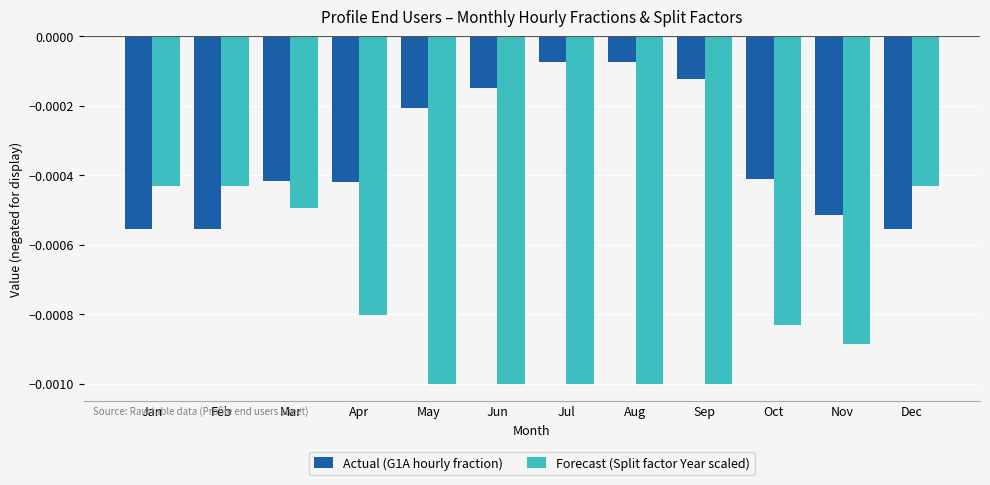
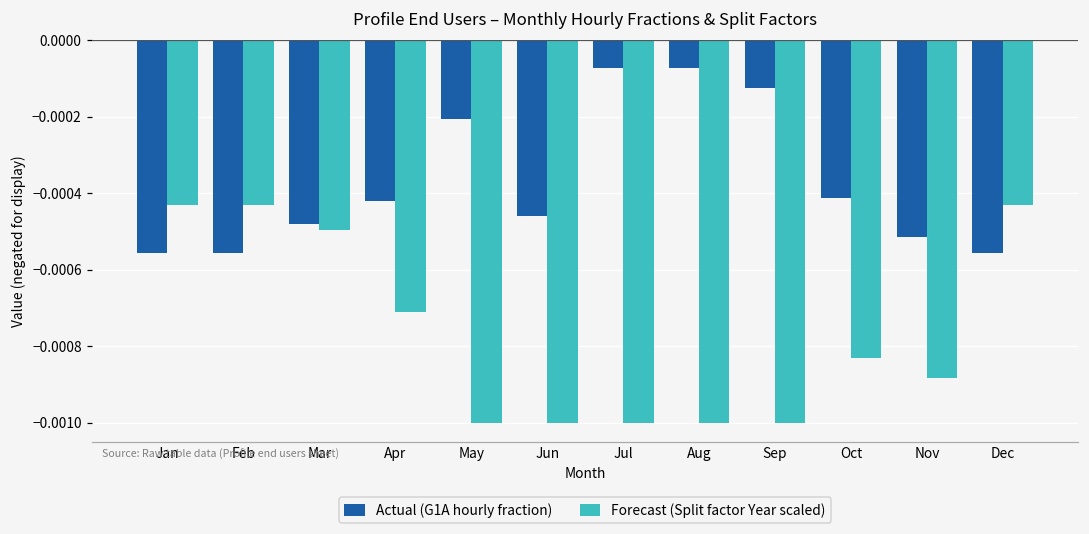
  {
    "Actual (G1A hourly fraction)": {
      "Jan": -0.00056,
      "Feb": -0.00056,
-     "Mar": -0.00042,
+     "Mar": -0.00048,
      "Apr": -0.00042,
      "May": -0.00021,
-     "Jun": -0.00015,
+     "Jun": -0.00046,
      "Jul": -0.00007,
      "Aug": -0.00007,
      "Sep": -0.00012,
      "Oct": -0.00041,
      "Nov": -0.00051,
      "Dec": -0.00056
    },
    "Forecast (Split factor Year scaled)": {
      "Jan": -0.00043,
      "Feb": -0.00043,
      "Mar": -0.00050,
-     "Apr": -0.00080,
+     "Apr": -0.00071,
      "May": -0.00100,
      "Jun": -0.00100,
      "Jul": -0.00100,
      "Aug": -0.00100,
      "Sep": -0.00100,
      "Oct": -0.00083,
      "Nov": -0.00088,
      "Dec": -0.00043
    }
  }
